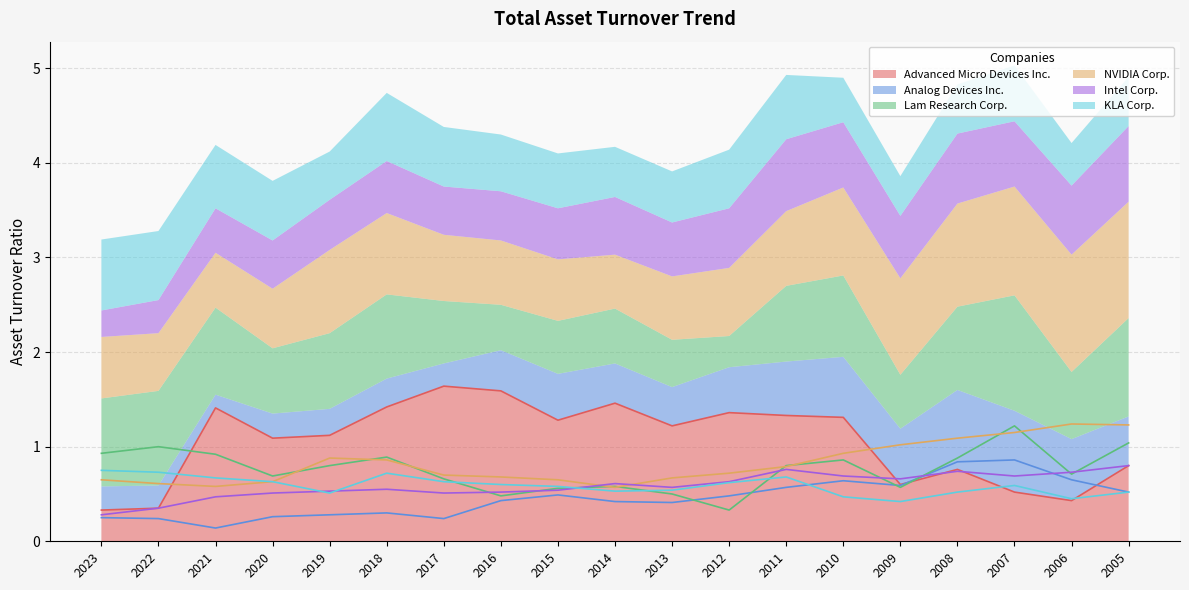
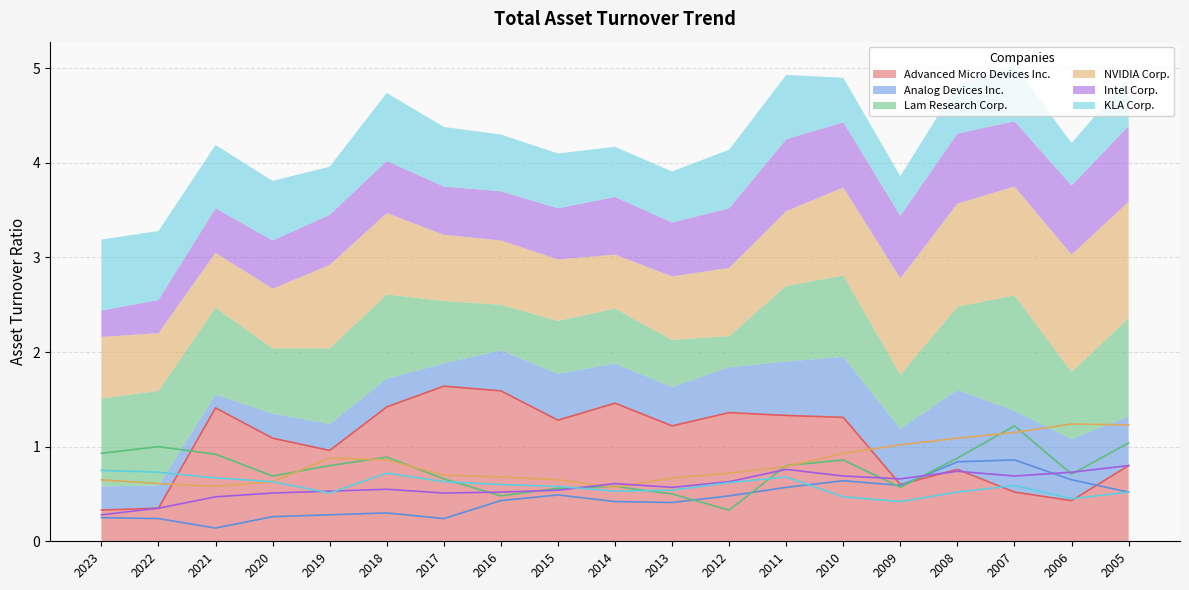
  {
    "Advanced Micro Devices Inc.": {
      "2023": 0.3,
      "2021": 1.4,
      "2020": 1.1,
-     "2019": 1.1,
+     "2019": 1.0,
      "2018": 1.4,
      "2017": 1.6,
      "2016": 1.6,
      "2015": 1.3,
      "2014": 1.5,
      "2013": 1.2,
      "2012": 1.4,
      "2011": 1.3,
      "2010": 1.3,
      "2007": 0.5
    }
  }
